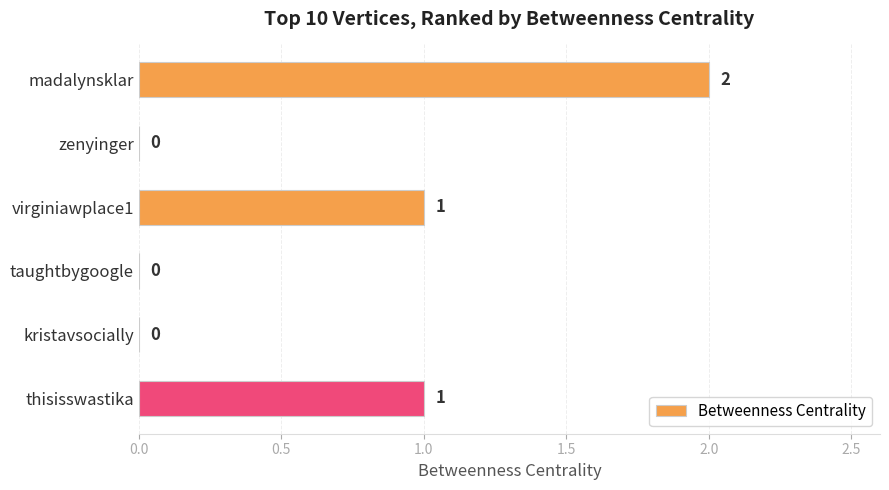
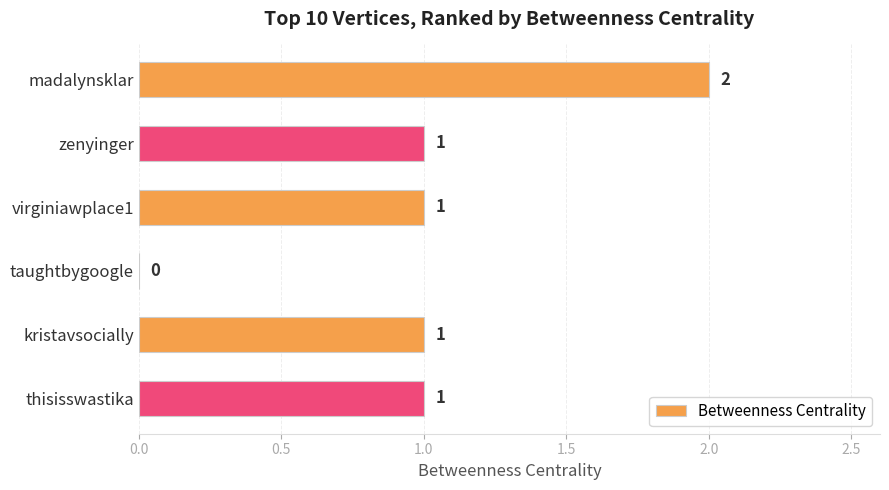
  {
    "madalynsklar": 2,
-   "zenyinger": 0,
+   "zenyinger": 1,
    "virginiawplace1": 1,
    "taughtbygoogle": 0,
-   "kristavsocially": 0,
+   "kristavsocially": 1,
    "thisisswastika": 1
  }
